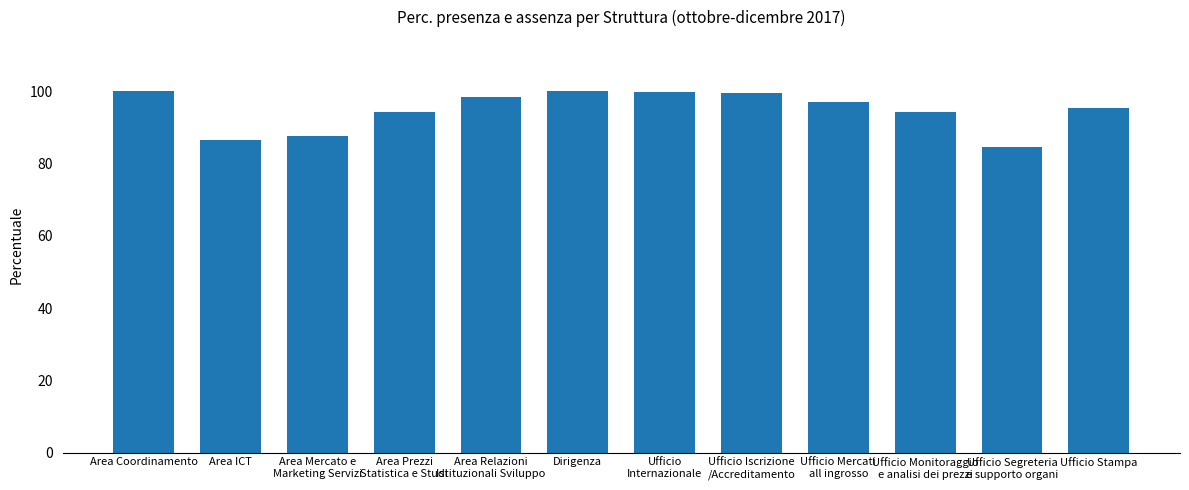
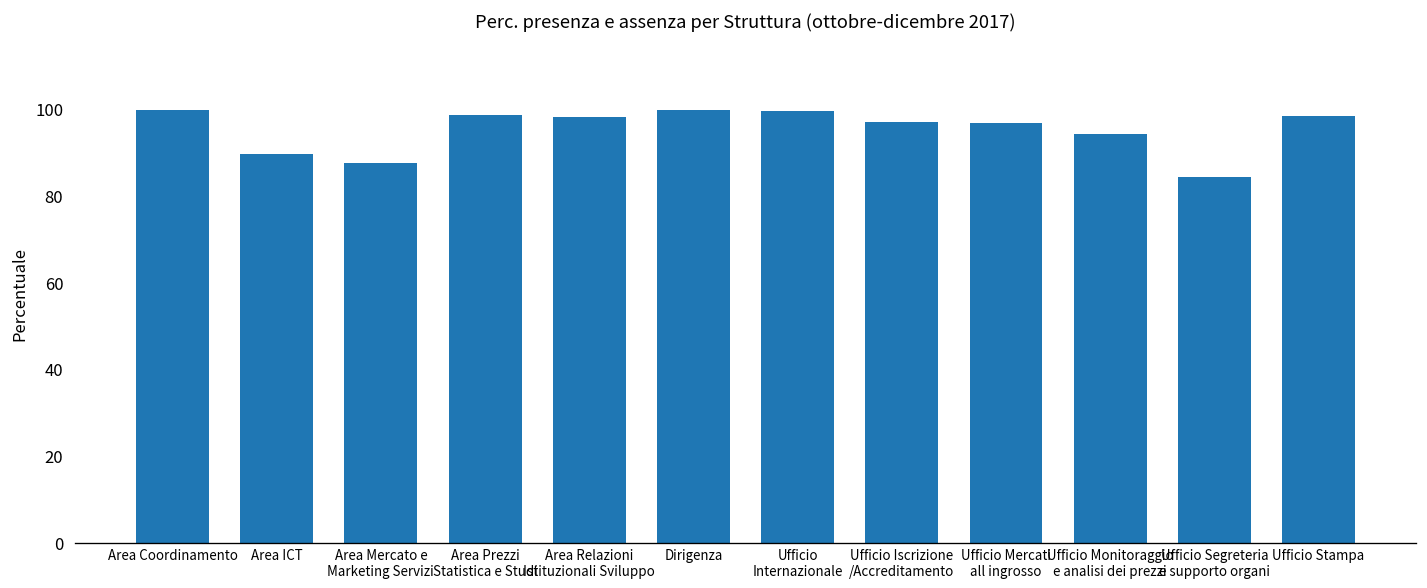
  {
    "Area Coordinamento": 100,
-   "Area ICT": 86,
+   "Area ICT": 90,
    "Area Mercato e Marketing Servizi": 88,
-   "Area Prezzi Statistica e Studi": 94,
+   "Area Prezzi Statistica e Studi": 99,
    "Area Relazioni Istituzionali Sviluppo": 98,
    "Dirigenza": 100,
    "Ufficio Internazionale": 100,
-   "Ufficio Iscrizione /Accreditamento": 99,
+   "Ufficio Iscrizione /Accreditamento": 97,
    "Ufficio Mercati all ingrosso": 97,
    "Ufficio Monitoraggio e analisi dei prezzi": 94,
    "Ufficio Segreteria e supporto organi": 84,
-   "Ufficio Stampa": 96
+   "Ufficio Stampa": 99
  }
